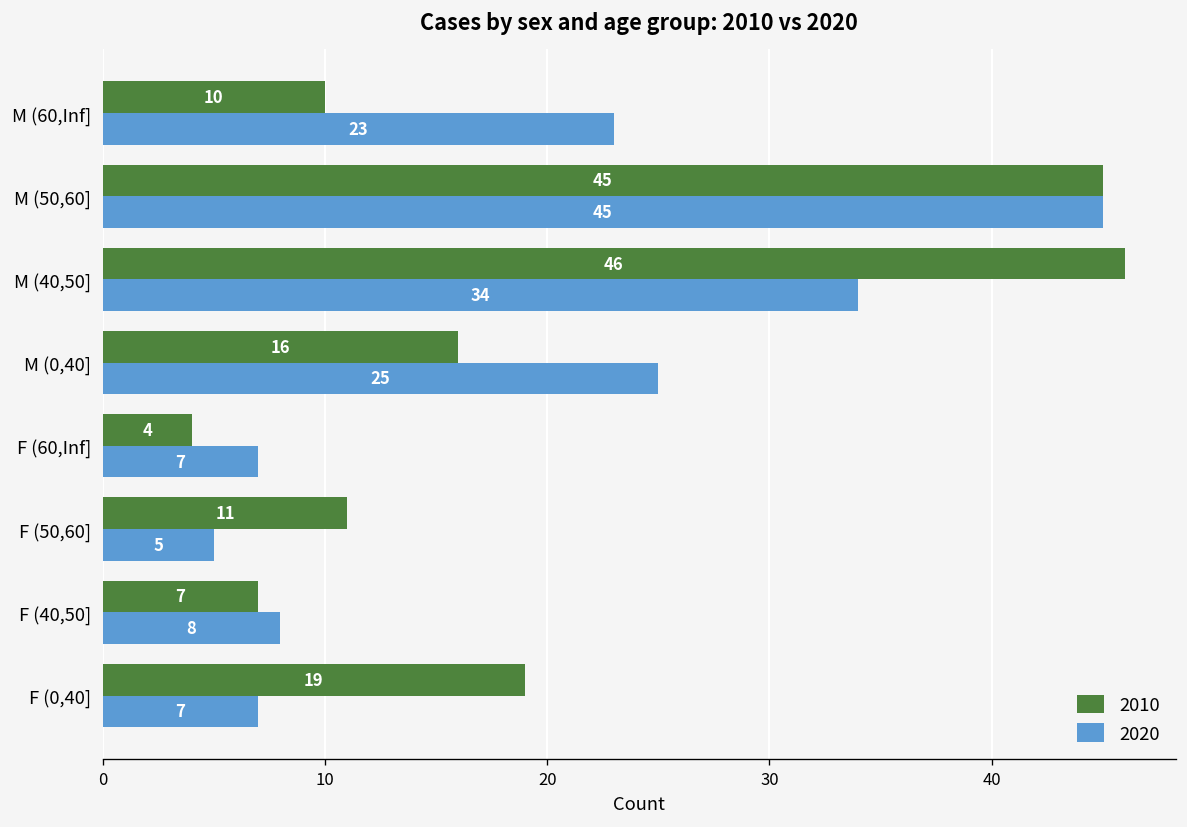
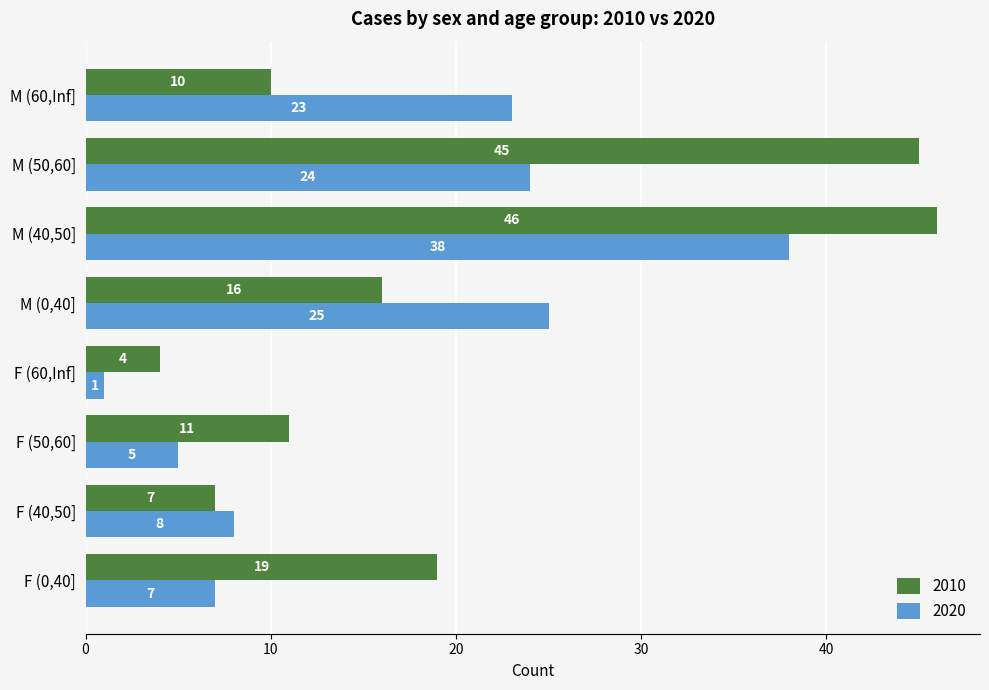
  {
    "2010": {
      "M (60,Inf]": 10,
      "M (50,60]": 45,
      "M (40,50]": 46,
      "M (0,40]": 16,
      "F (60,Inf]": 4,
      "F (50,60]": 11,
      "F (40,50]": 7,
      "F (0,40]": 19
    },
    "2020": {
      "M (60,Inf]": 23,
-     "M (50,60]": 45,
-     "M (40,50]": 34,
+     "M (50,60]": 24,
+     "M (40,50]": 38,
      "M (0,40]": 25,
-     "F (60,Inf]": 7,
+     "F (60,Inf]": 1,
      "F (50,60]": 5,
      "F (40,50]": 8,
      "F (0,40]": 7
    }
  }
